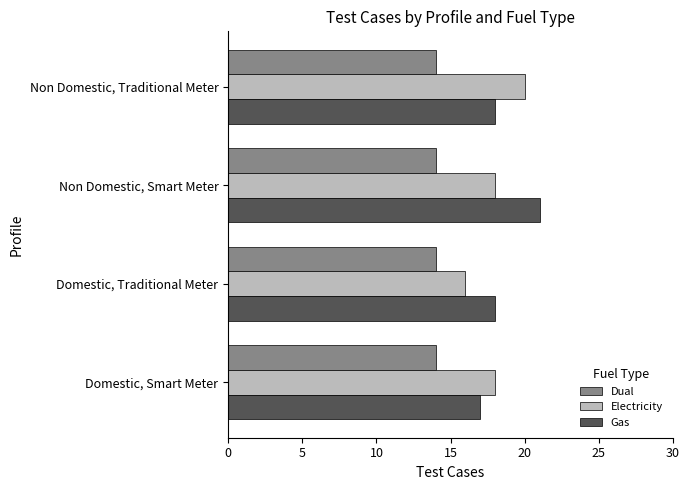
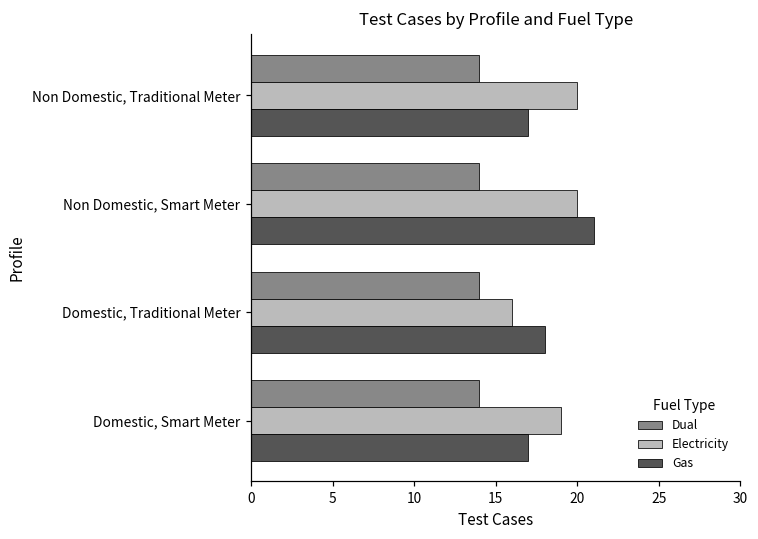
  {
    "Dual": {
      "Non Domestic, Traditional Meter": 14,
      "Non Domestic, Smart Meter": 14,
      "Domestic, Traditional Meter": 14,
      "Domestic, Smart Meter": 14
    },
    "Electricity": {
      "Non Domestic, Traditional Meter": 20,
-     "Non Domestic, Smart Meter": 18,
+     "Non Domestic, Smart Meter": 20,
      "Domestic, Traditional Meter": 16,
-     "Domestic, Smart Meter": 18
+     "Domestic, Smart Meter": 19
    },
    "Gas": {
-     "Non Domestic, Traditional Meter": 18,
+     "Non Domestic, Traditional Meter": 17,
      "Non Domestic, Smart Meter": 21,
      "Domestic, Traditional Meter": 18,
      "Domestic, Smart Meter": 17
    }
  }
